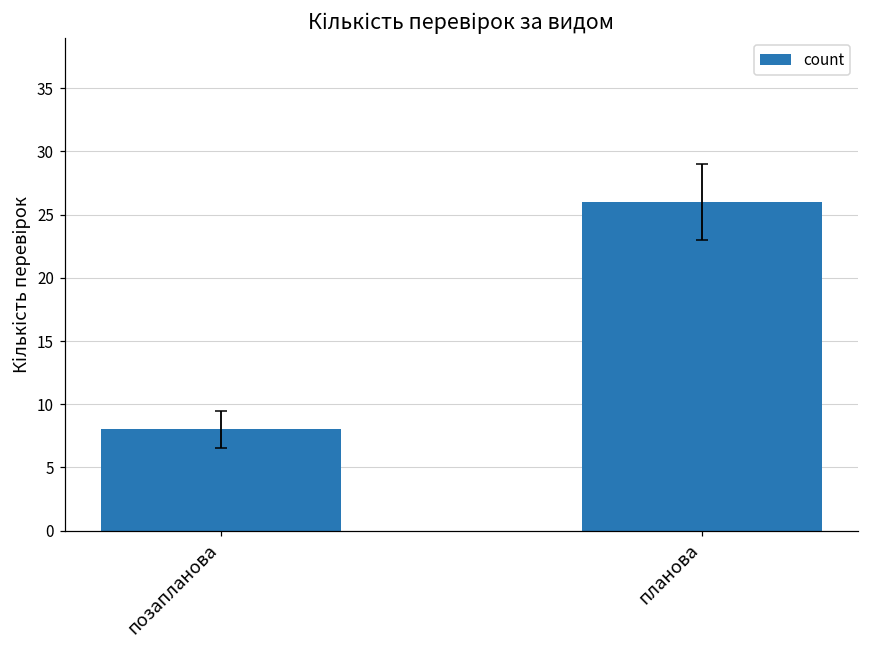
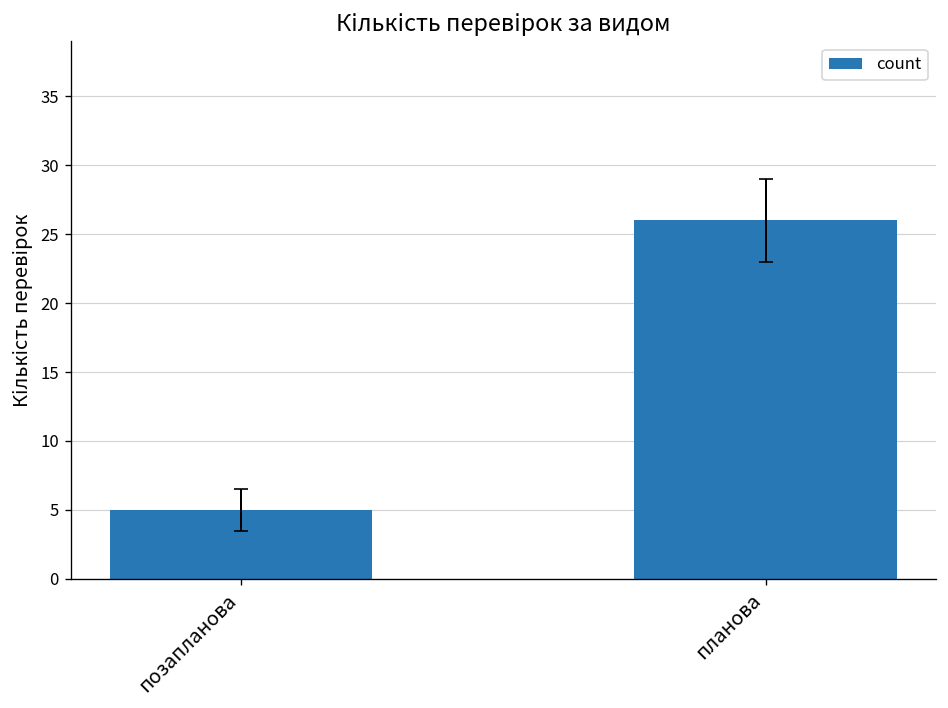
  {
    "count": {
-     "позапланова": 8,
+     "позапланова": 5,
      "планова": 26
    }
  }
